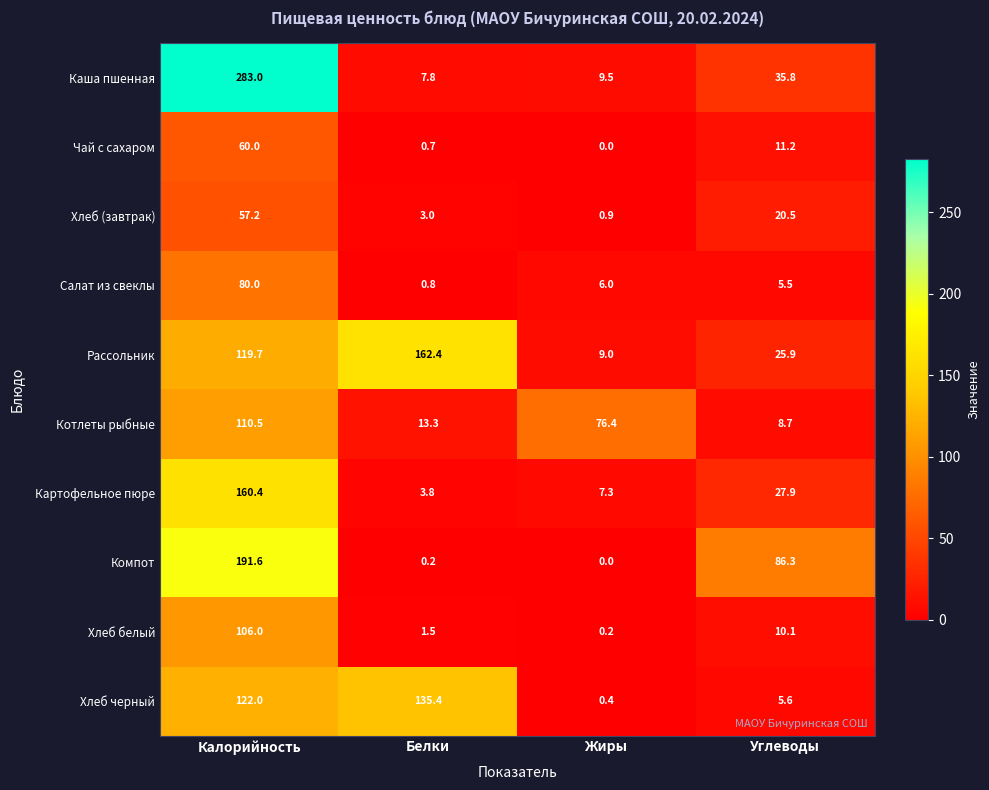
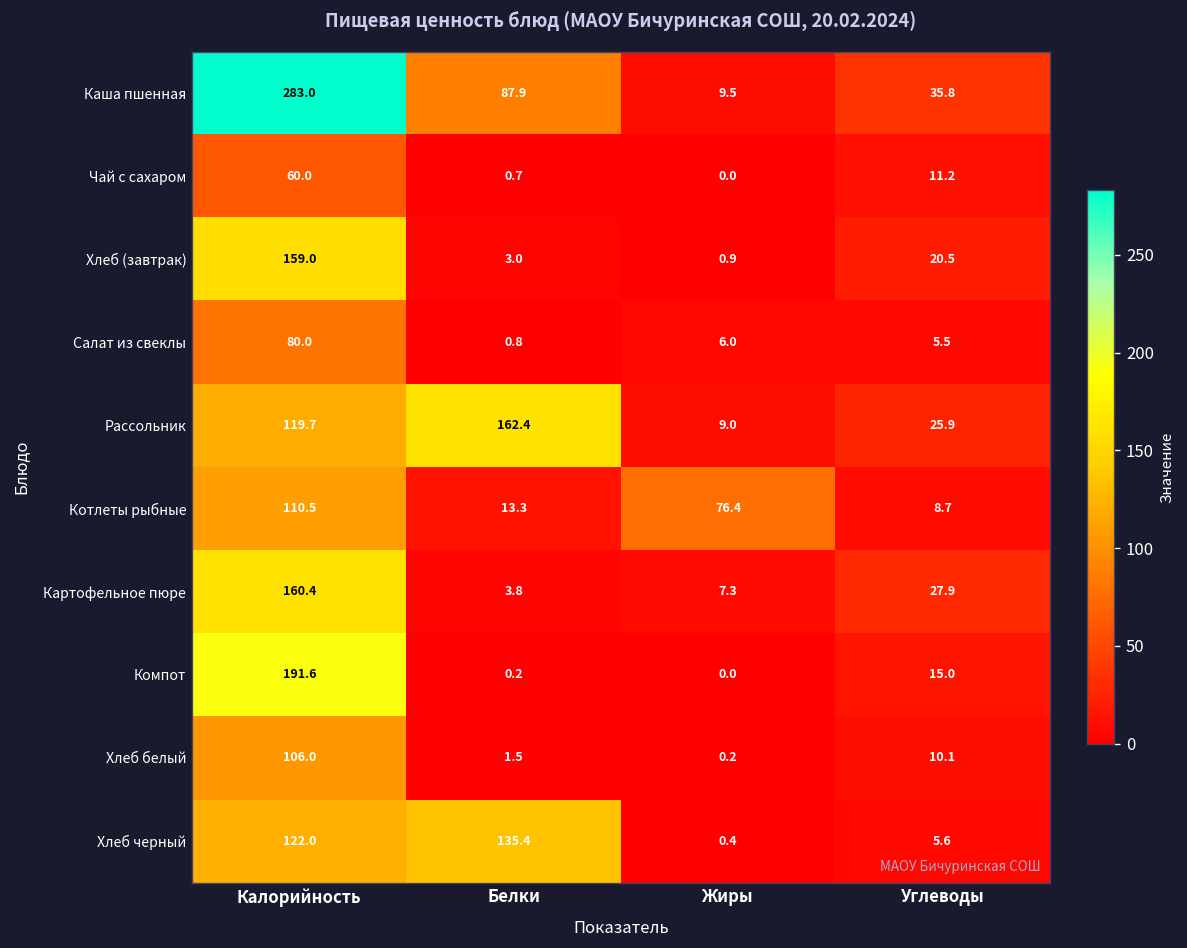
  {
    "Каша пшенная": {
      "Калорийность": 283.0,
-     "Белки": 7.8,
+     "Белки": 87.9,
      "Жиры": 9.5,
      "Углеводы": 35.8
    },
    "Чай с сахаром": {
      "Калорийность": 60.0,
      "Белки": 0.7,
      "Жиры": 0.0,
      "Углеводы": 11.2
    },
    "Хлеб (завтрак)": {
-     "Калорийность": 57.2,
+     "Калорийность": 159.0,
      "Белки": 3.0,
      "Жиры": 0.9,
      "Углеводы": 20.5
    },
    "Салат из свеклы": {
      "Калорийность": 80.0,
      "Белки": 0.8,
      "Жиры": 6.0,
      "Углеводы": 5.5
    },
    "Рассольник": {
      "Калорийность": 119.7,
      "Белки": 162.4,
      "Жиры": 9.0,
      "Углеводы": 25.9
    },
    "Котлеты рыбные": {
      "Калорийность": 110.5,
      "Белки": 13.3,
      "Жиры": 76.4,
      "Углеводы": 8.7
    },
    "Картофельное пюре": {
      "Калорийность": 160.4,
      "Белки": 3.8,
      "Жиры": 7.3,
      "Углеводы": 27.9
    },
    "Компот": {
      "Калорийность": 191.6,
      "Белки": 0.2,
      "Жиры": 0.0,
-     "Углеводы": 86.3
+     "Углеводы": 15.0
    },
    "Хлеб белый": {
      "Калорийность": 106.0,
      "Белки": 1.5,
      "Жиры": 0.2,
      "Углеводы": 10.1
    },
    "Хлеб черный": {
      "Калорийность": 122.0,
      "Белки": 135.4,
      "Жиры": 0.4
    }
  }
